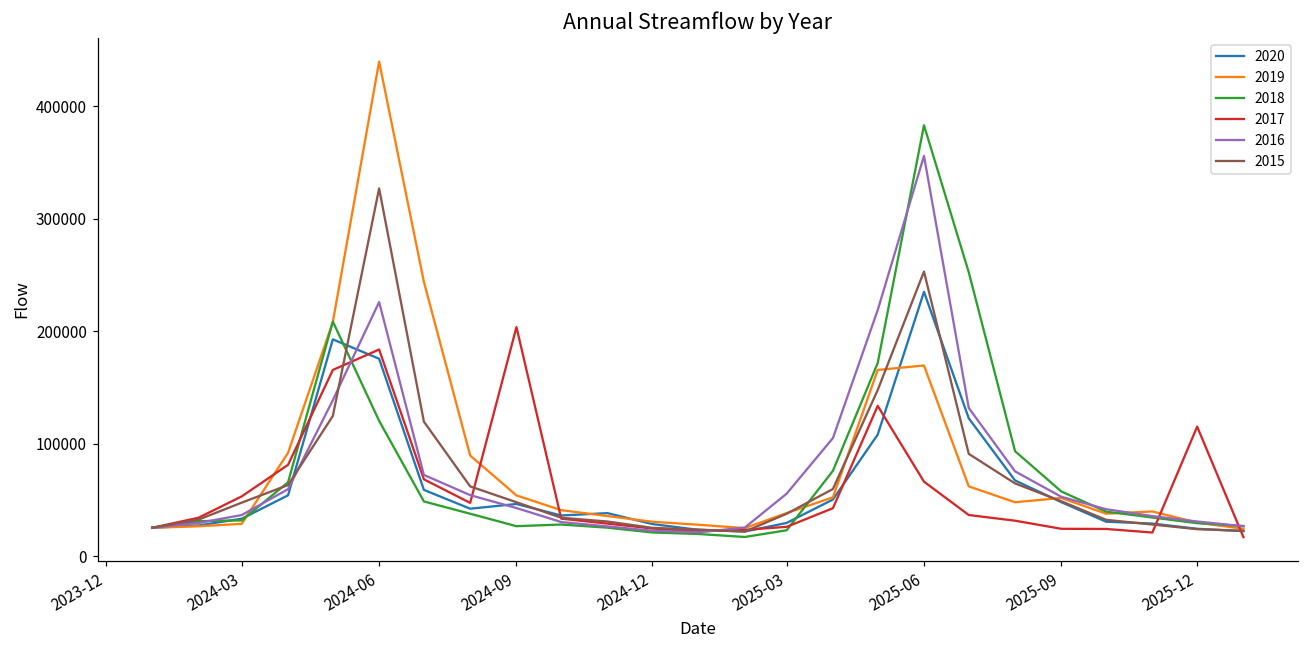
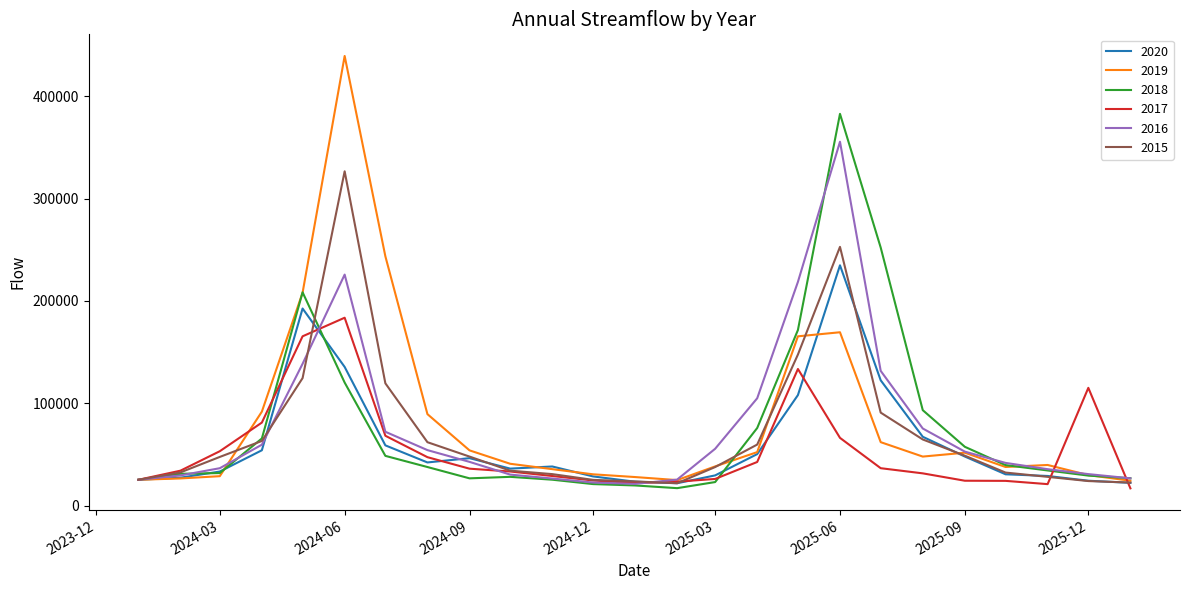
  {
    "2020": {
-     "2024-06": 175000,
+     "2024-06": 136000,
      "2025-03": 29000,
      "2025-06": 235000
    },
    "2019": {
      "2024-03": 29000,
      "2024-06": 440000,
      "2024-09": 54000,
      "2025-06": 169000
    },
    "2018": {
      "2024-06": 120000,
      "2024-09": 27000,
      "2025-03": 23000,
      "2025-06": 383000,
      "2025-09": 57000
    },
    "2017": {
      "2024-03": 53000,
      "2024-06": 184000,
-     "2024-09": 204000,
+     "2024-09": 36000,
      "2025-03": 26000,
      "2025-06": 66000,
      "2025-09": 24000,
      "2025-12": 115000
    },
    "2016": {
      "2024-03": 36000,
      "2024-06": 226000,
      "2024-09": 43000,
      "2025-03": 55000,
      "2025-06": 356000
    },
    "2015": {
      "2024-03": 48000,
      "2024-06": 327000,
      "2025-06": 253000
    }
  }
